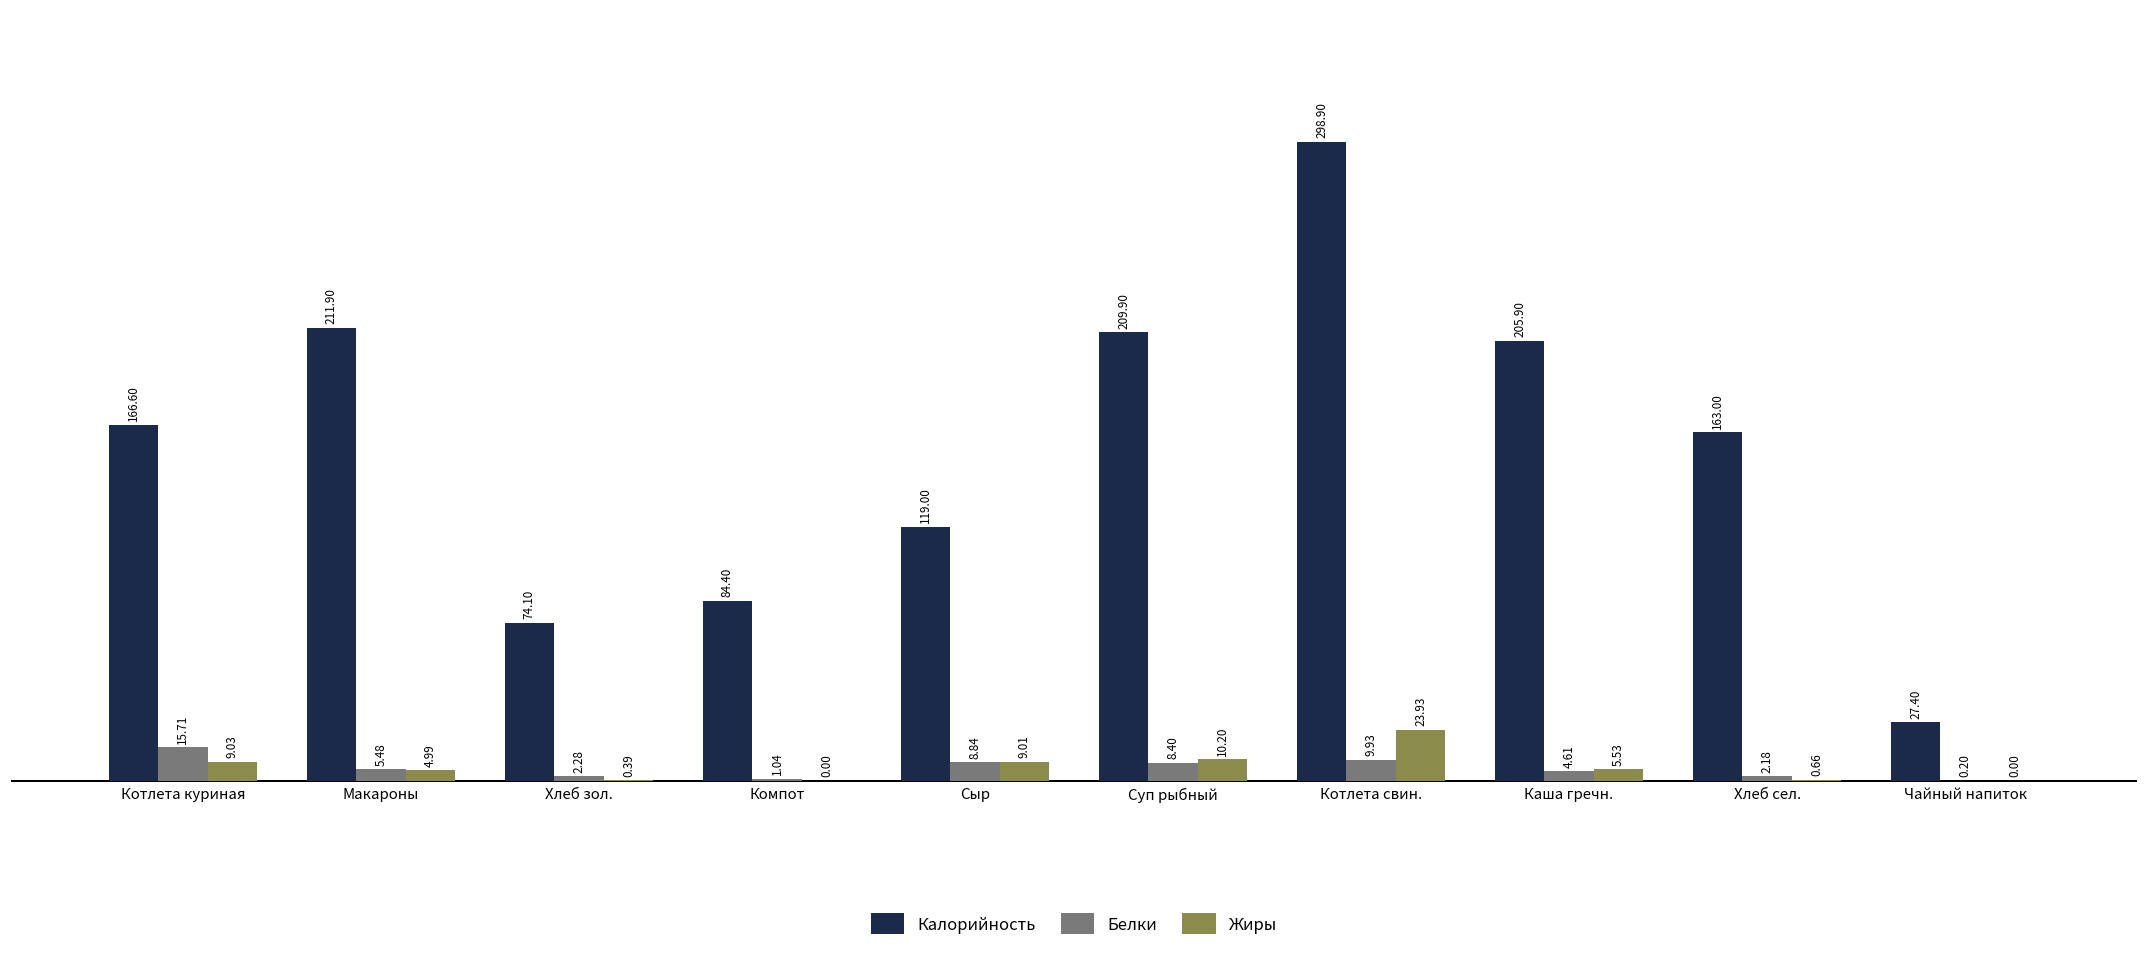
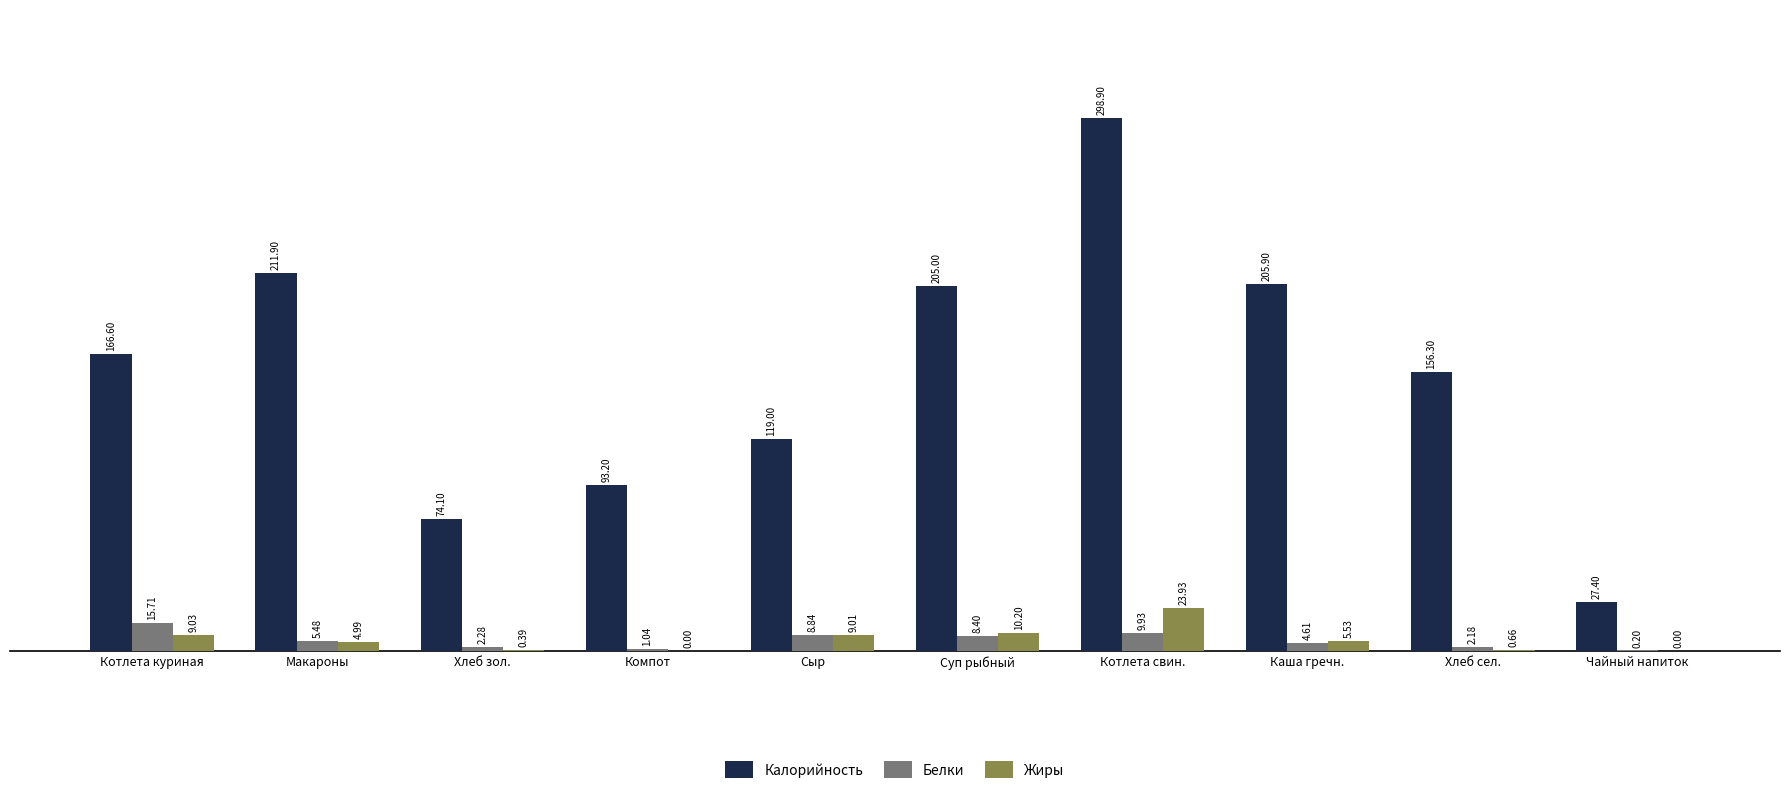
  {
    "Калорийность": {
      "Котлета куриная": 166.60,
      "Макароны": 211.90,
      "Хлеб зол.": 74.10,
-     "Компот": 84.40,
+     "Компот": 93.20,
      "Сыр": 119.00,
-     "Суп рыбный": 209.90,
+     "Суп рыбный": 205.00,
      "Котлета свин.": 298.90,
      "Каша гречн.": 205.90,
-     "Хлеб сел.": 163.00,
+     "Хлеб сел.": 156.30,
      "Чайный напиток": 27.40
    }
  }
